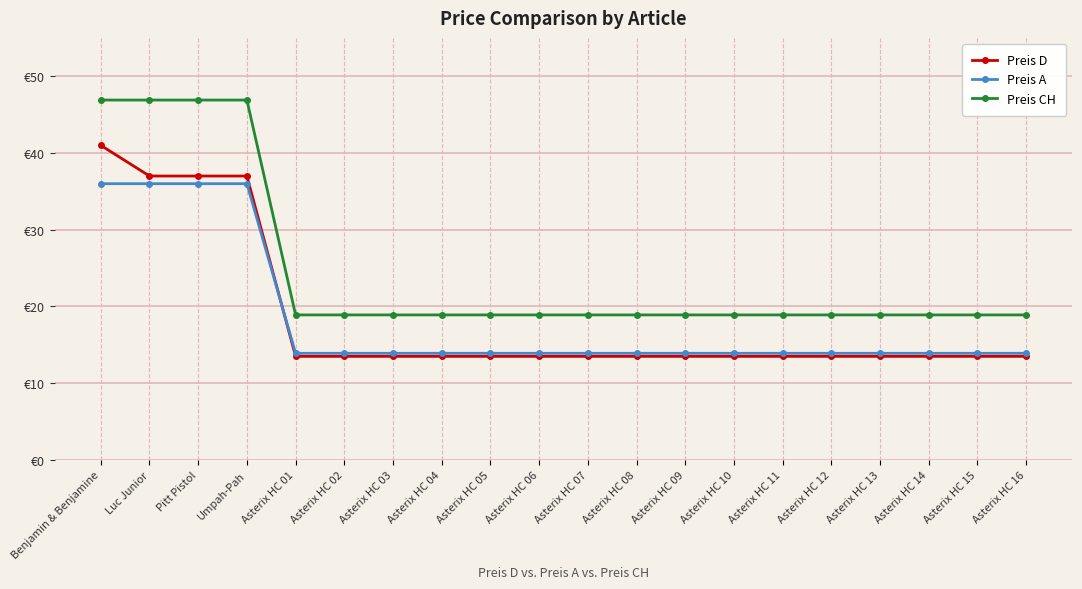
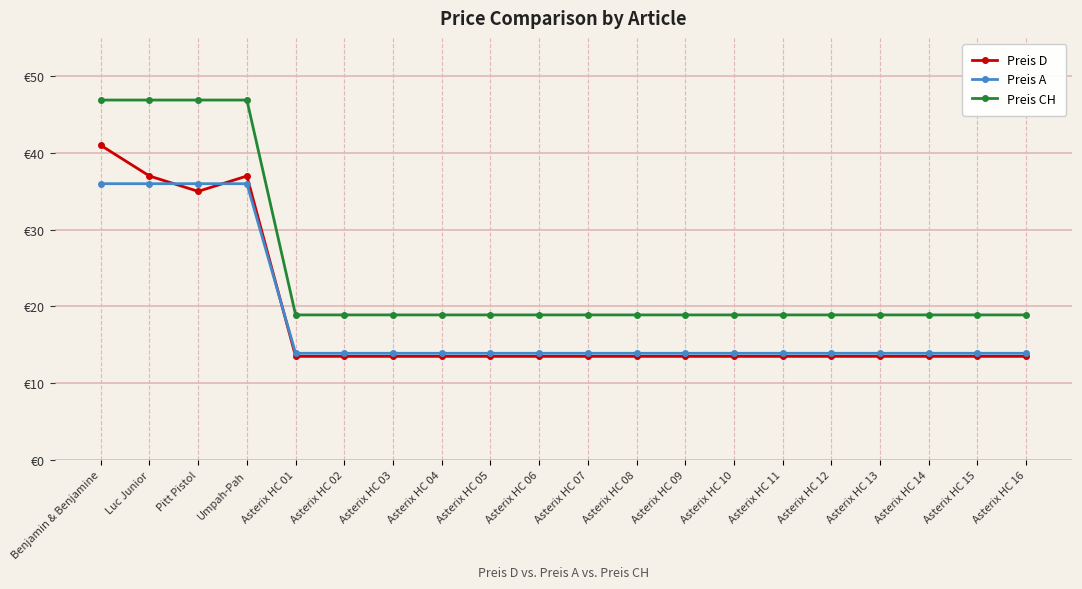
  {
    "Preis D": {
      "Benjamin & Benjamine": "€41",
      "Luc Junior": "€37",
-     "Pitt Pistol": "€37",
+     "Pitt Pistol": "€35",
      "Umpah-Pah": "€37",
      "Asterix HC 01": "€14",
      "Asterix HC 02": "€14",
      "Asterix HC 03": "€14",
      "Asterix HC 04": "€14",
      "Asterix HC 05": "€14",
      "Asterix HC 06": "€14",
      "Asterix HC 07": "€14",
      "Asterix HC 08": "€14",
      "Asterix HC 09": "€14",
      "Asterix HC 10": "€14",
      "Asterix HC 11": "€14",
      "Asterix HC 12": "€14",
      "Asterix HC 13": "€14",
      "Asterix HC 14": "€14",
      "Asterix HC 15": "€14",
      "Asterix HC 16": "€14"
    },
    "Preis A": {
      "Benjamin & Benjamine": "€36",
      "Luc Junior": "€36",
      "Pitt Pistol": "€36",
      "Umpah-Pah": "€36",
      "Asterix HC 01": "€14",
      "Asterix HC 02": "€14",
      "Asterix HC 03": "€14",
      "Asterix HC 04": "€14",
      "Asterix HC 05": "€14",
      "Asterix HC 06": "€14",
      "Asterix HC 07": "€14",
      "Asterix HC 08": "€14",
      "Asterix HC 09": "€14",
      "Asterix HC 10": "€14",
      "Asterix HC 11": "€14",
      "Asterix HC 12": "€14",
      "Asterix HC 13": "€14",
      "Asterix HC 14": "€14",
      "Asterix HC 15": "€14",
      "Asterix HC 16": "€14"
    },
    "Preis CH": {
      "Benjamin & Benjamine": "€47",
      "Luc Junior": "€47",
      "Pitt Pistol": "€47",
      "Umpah-Pah": "€47",
      "Asterix HC 01": "€19",
      "Asterix HC 02": "€19",
      "Asterix HC 03": "€19",
      "Asterix HC 04": "€19",
      "Asterix HC 05": "€19",
      "Asterix HC 06": "€19",
      "Asterix HC 07": "€19",
      "Asterix HC 08": "€19",
      "Asterix HC 09": "€19",
      "Asterix HC 10": "€19",
      "Asterix HC 11": "€19",
      "Asterix HC 12": "€19",
      "Asterix HC 13": "€19",
      "Asterix HC 14": "€19",
      "Asterix HC 15": "€19",
      "Asterix HC 16": "€19"
    }
  }
